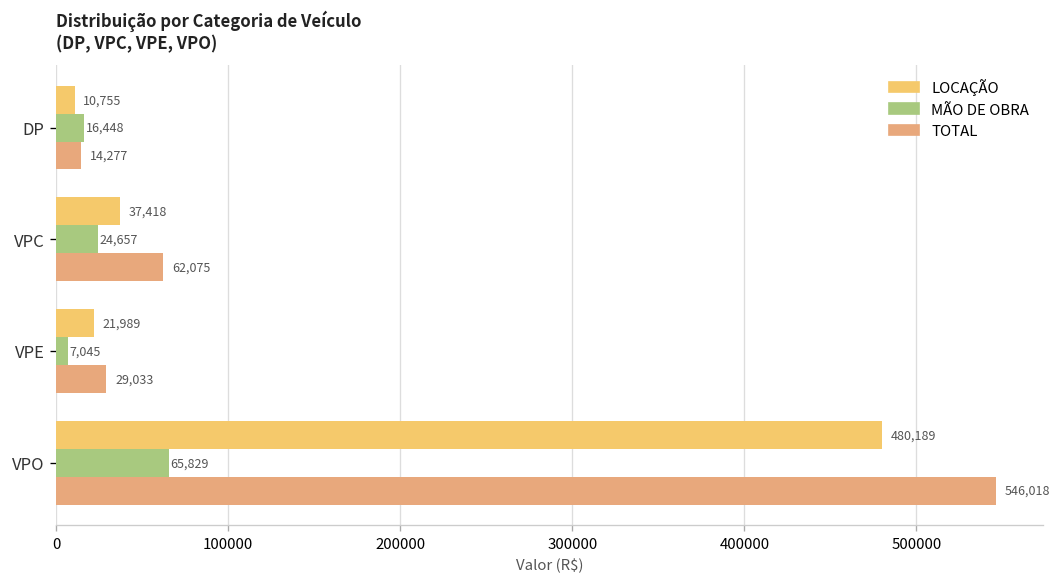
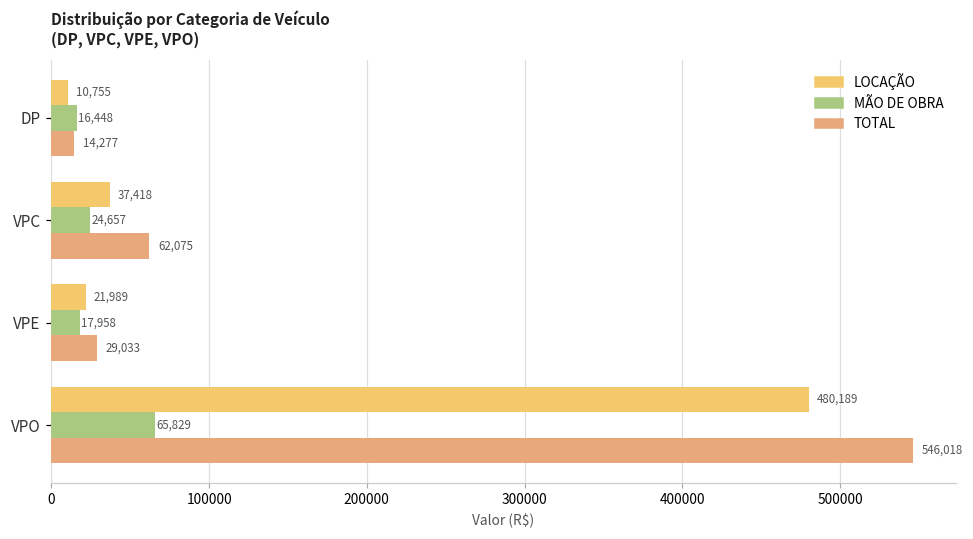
  {
    "MÃO DE OBRA": {
      "DP": "16,448",
      "VPC": "24,657",
-     "VPE": "7,045",
+     "VPE": "17,958",
      "VPO": "65,829"
    }
  }
